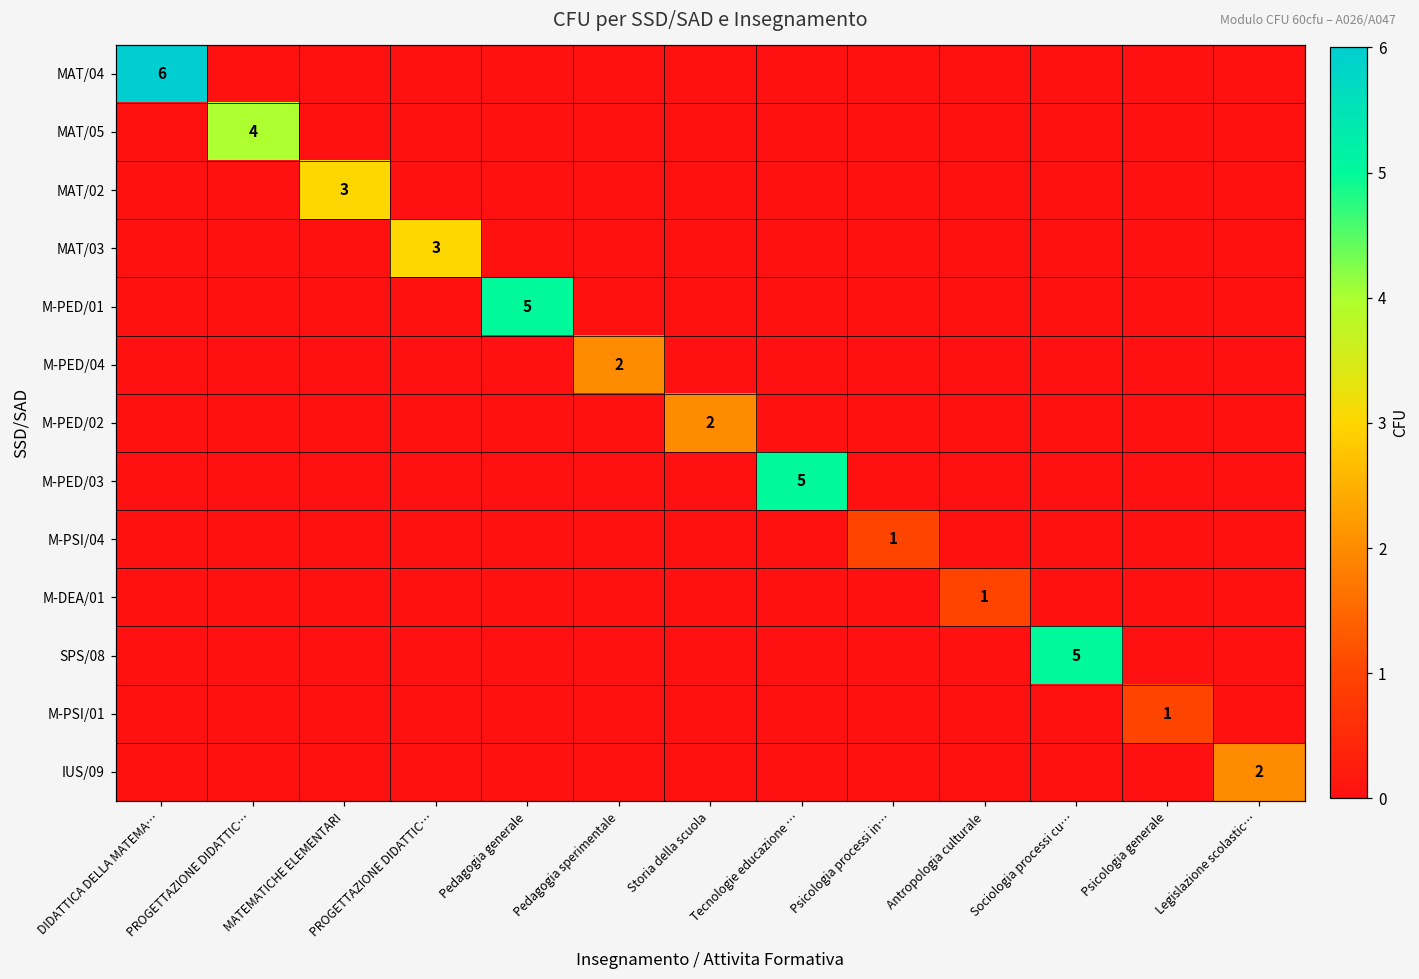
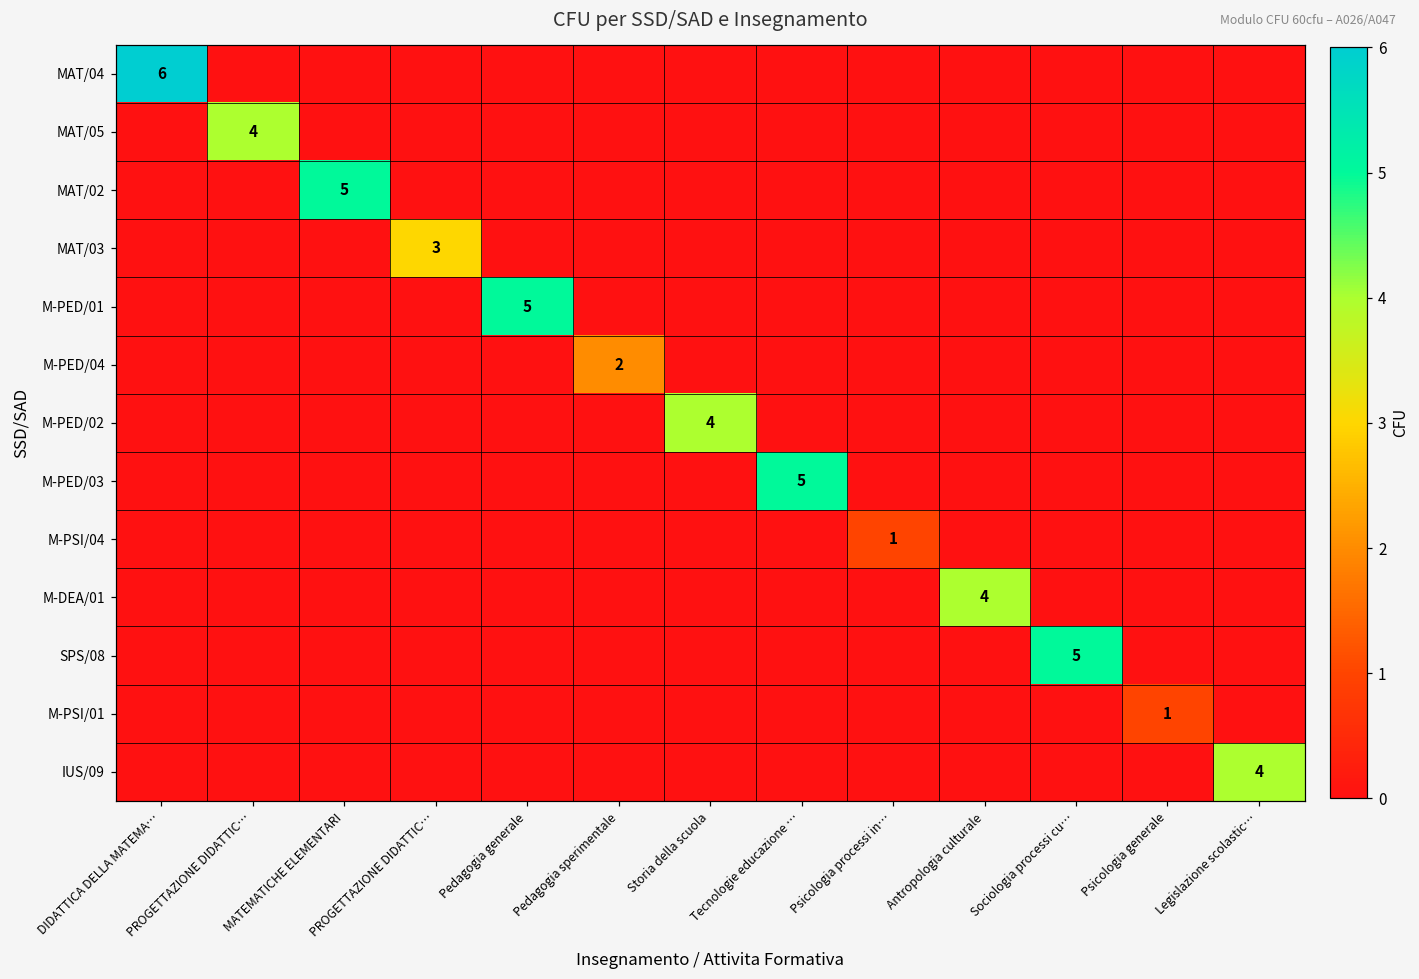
  {
    "MAT/04": {
      "DIDATTICA DELLA MATEMA…": 6
    },
    "MAT/02": {
-     "MATEMATICHE ELEMENTARI": 3
+     "MATEMATICHE ELEMENTARI": 5
    },
    "M-PED/01": {
      "Pedagogia generale": 5
    },
    "M-PED/04": {
      "Pedagogia sperimentale": 2
    },
    "M-PED/02": {
-     "Storia della scuola": 2
+     "Storia della scuola": 4
    },
    "M-PED/03": {
      "Tecnologie educazione …": 5
    },
    "M-PSI/04": {
      "Psicologia processi in…": 1
    },
    "M-DEA/01": {
-     "Antropologia culturale": 1
+     "Antropologia culturale": 4
    },
    "SPS/08": {
      "Sociologia processi cu…": 5
    },
    "M-PSI/01": {
      "Psicologia generale": 1
    },
    "IUS/09": {
-     "Legislazione scolastic…": 2
+     "Legislazione scolastic…": 4
    }
  }
